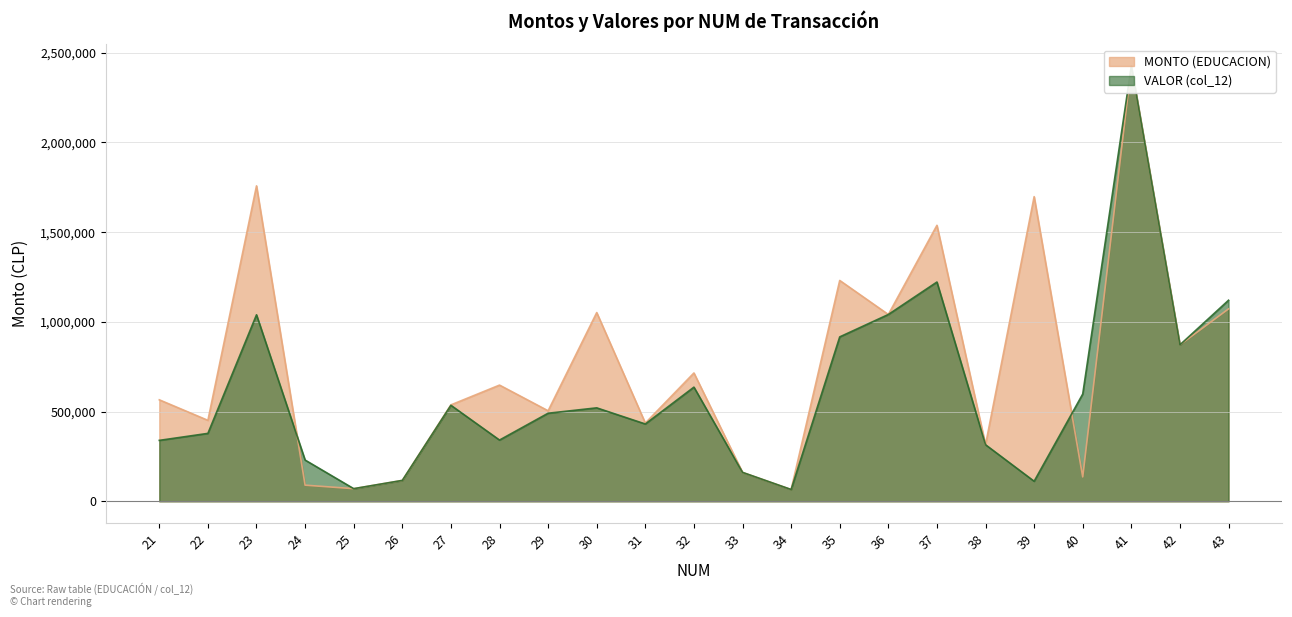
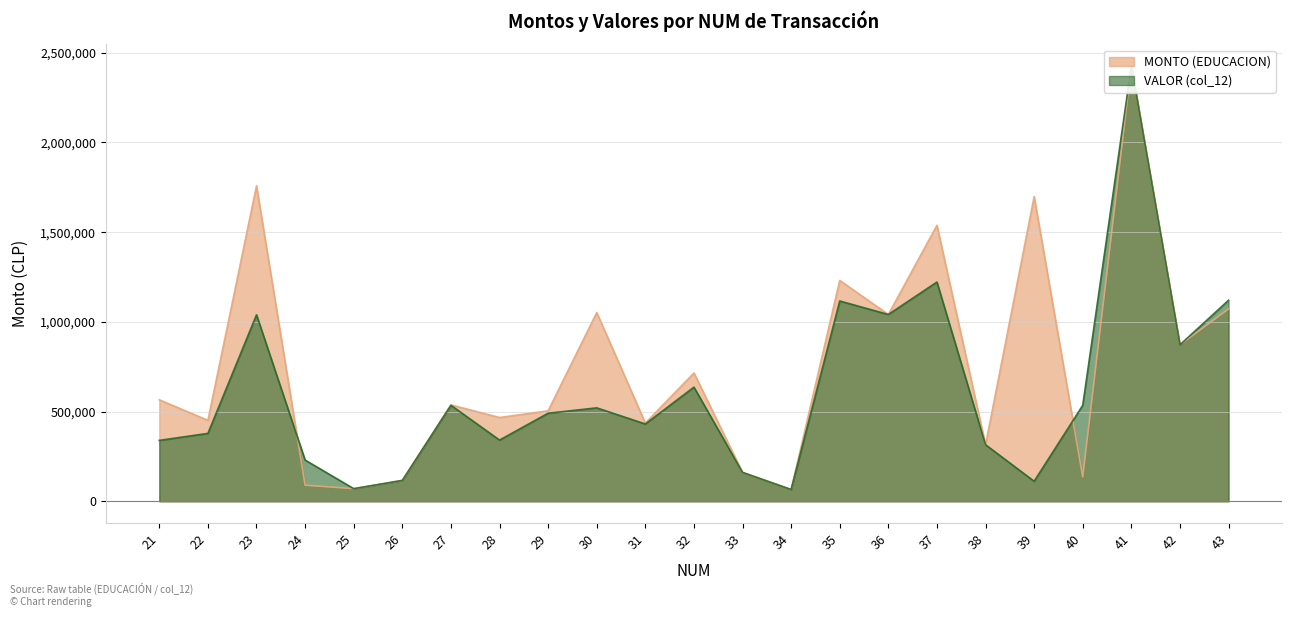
  {
    "MONTO (EDUCACION)": {
      "21": "570,000",
      "22": "450,000",
      "23": "1,760,000",
      "24": "90,000",
-     "28": "650,000",
+     "28": "470,000",
      "30": "1,050,000",
      "32": "720,000",
      "35": "1,230,000",
      "37": "1,540,000",
      "39": "1,700,000",
      "40": "140,000",
      "43": "1,070,000"
    },
    "VALOR (col_12)": {
      "21": "340,000",
      "22": "380,000",
      "23": "1,040,000",
      "24": "230,000",
      "28": "340,000",
      "30": "520,000",
      "32": "640,000",
-     "35": "920,000",
+     "35": "1,120,000",
      "37": "1,220,000",
      "39": "110,000",
-     "40": "600,000",
+     "40": "540,000",
      "43": "1,120,000"
    }
  }
